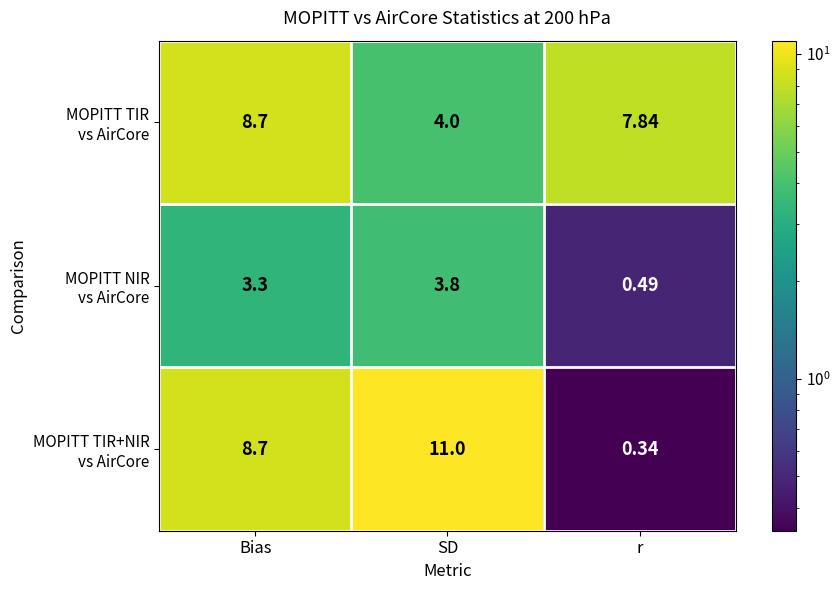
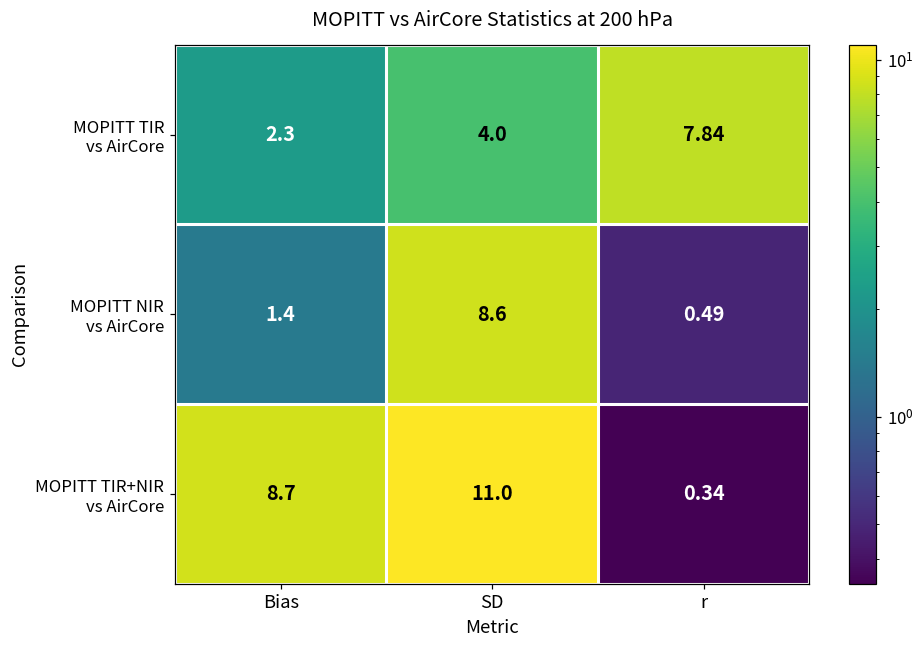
  {
    "MOPITT TIR vs AirCore": {
-     "Bias": 8.7,
+     "Bias": 2.3,
      "SD": 4.0,
      "r": 7.84
    },
    "MOPITT NIR vs AirCore": {
-     "Bias": 3.3,
-     "SD": 3.8,
+     "Bias": 1.4,
+     "SD": 8.6,
      "r": 0.49
    },
    "MOPITT TIR+NIR vs AirCore": {
      "Bias": 8.7,
      "SD": 11.0,
      "r": 0.34
    }
  }
